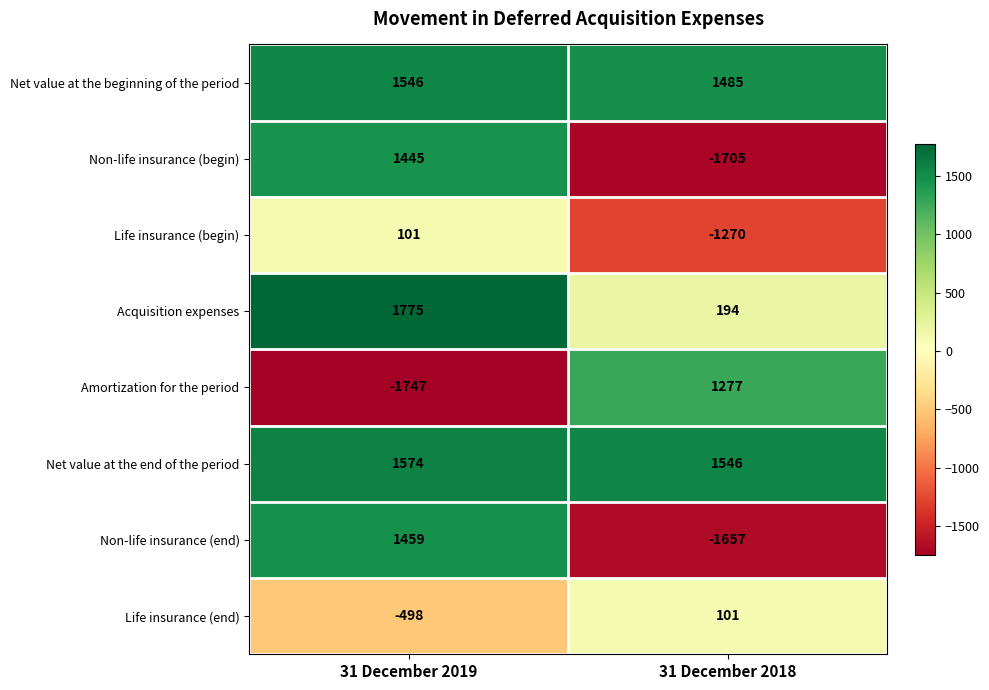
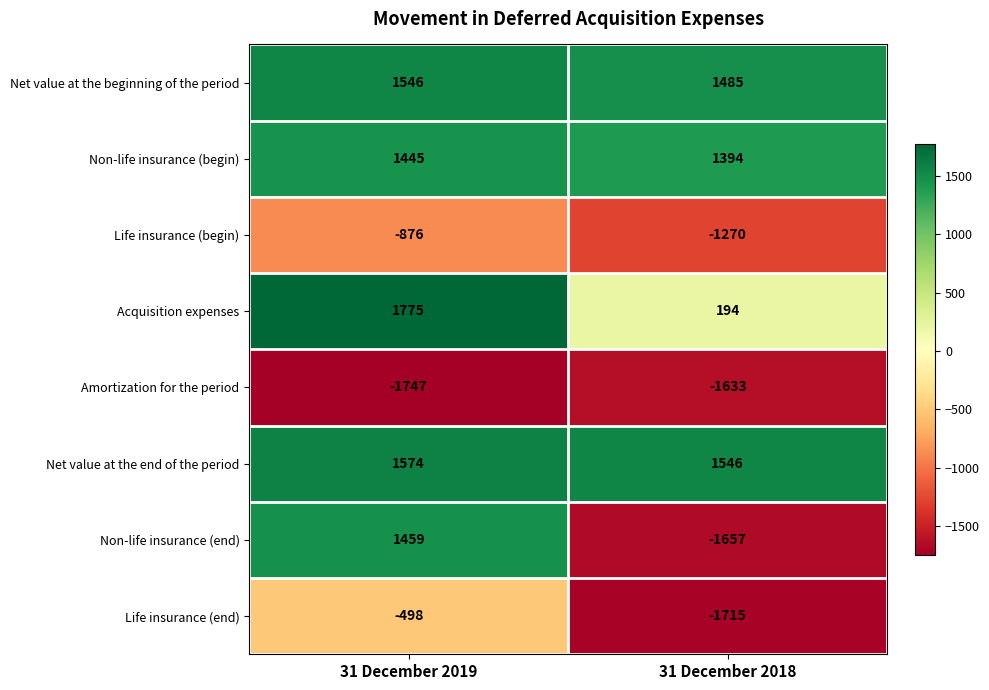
  {
    "Net value at the beginning of the period": {
      "31 December 2019": 1546,
      "31 December 2018": 1485
    },
    "Non-life insurance (begin)": {
      "31 December 2019": 1445,
-     "31 December 2018": -1705
+     "31 December 2018": 1394
    },
    "Life insurance (begin)": {
-     "31 December 2019": 101,
+     "31 December 2019": -876,
      "31 December 2018": -1270
    },
    "Acquisition expenses": {
      "31 December 2019": 1775,
      "31 December 2018": 194
    },
    "Amortization for the period": {
      "31 December 2019": -1747,
-     "31 December 2018": 1277
+     "31 December 2018": -1633
    },
    "Net value at the end of the period": {
      "31 December 2019": 1574,
      "31 December 2018": 1546
    },
    "Non-life insurance (end)": {
      "31 December 2019": 1459,
      "31 December 2018": -1657
    },
    "Life insurance (end)": {
      "31 December 2019": -498,
-     "31 December 2018": 101
+     "31 December 2018": -1715
    }
  }
